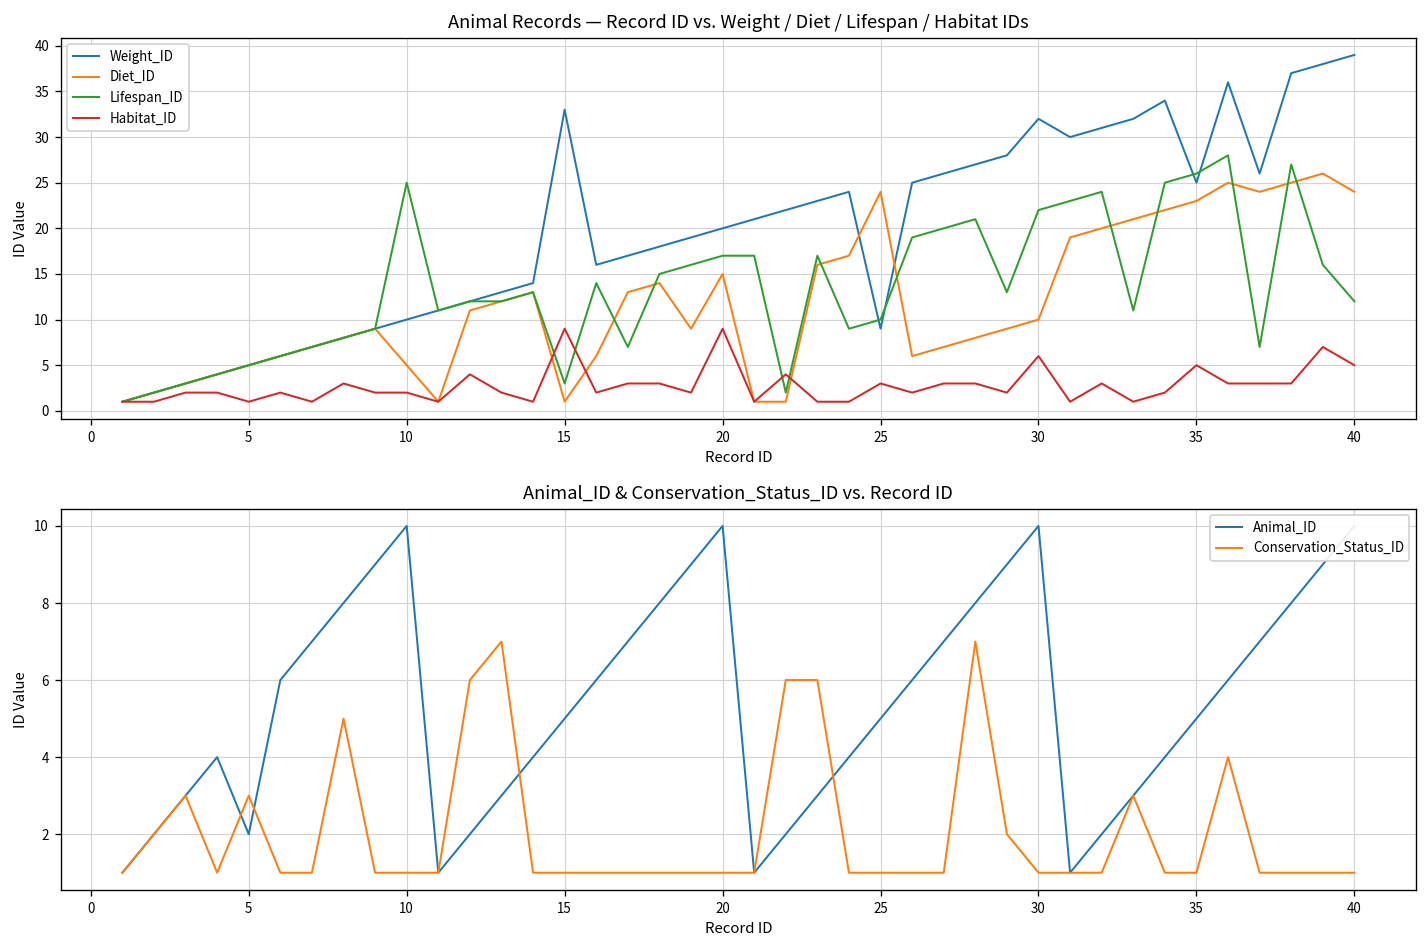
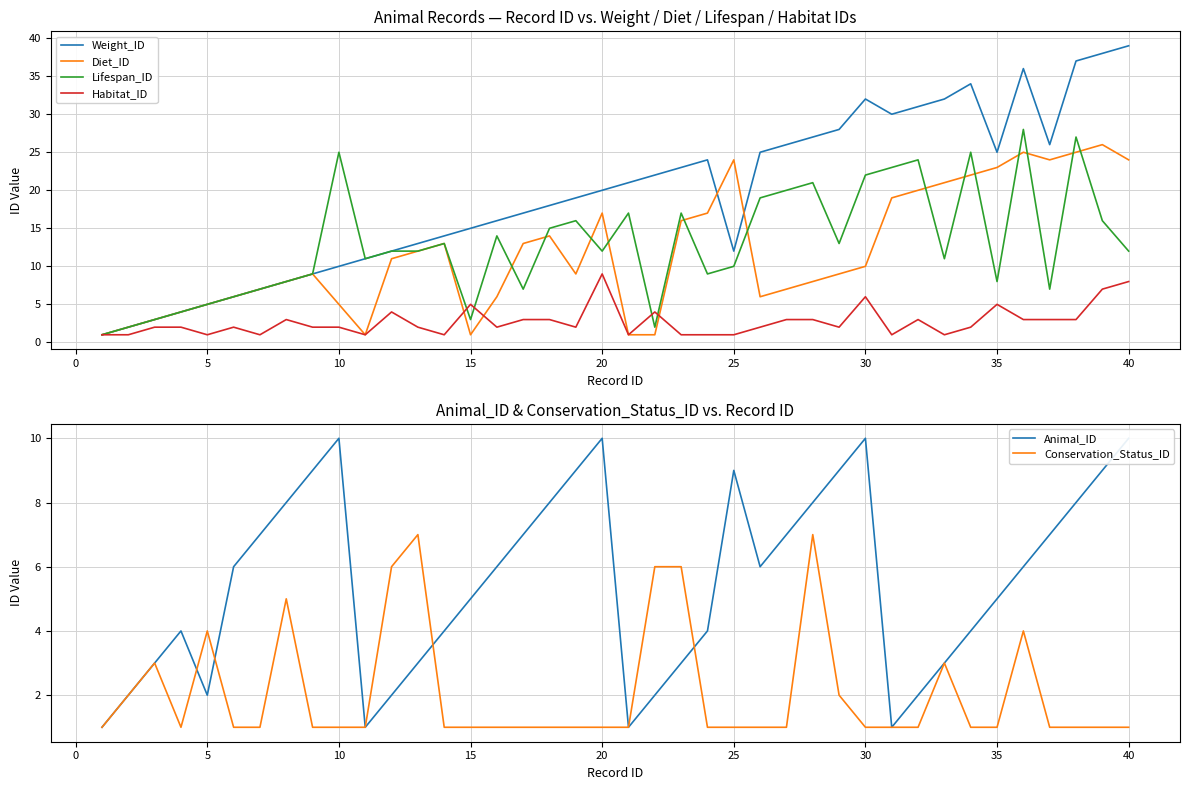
  {
    "Animal Records — Record ID vs. Weight / Diet / Lifespan / Habitat IDs": {
      "Weight_ID": {
        "10": 10,
-       "15": 33,
+       "15": 15,
        "20": 20,
-       "25": 9,
+       "25": 12,
        "30": 32,
        "35": 25,
        "40": 39
      },
      "Diet_ID": {
        "10": 5,
        "15": 1,
-       "20": 15,
+       "20": 17,
        "25": 24,
        "30": 10,
        "35": 23,
        "40": 24
      },
      "Lifespan_ID": {
        "10": 25,
        "15": 3,
-       "20": 17,
+       "20": 12,
        "25": 10,
        "30": 22,
-       "35": 26,
+       "35": 8,
        "40": 12
      },
      "Habitat_ID": {
        "5": 1,
        "10": 2,
-       "15": 9,
+       "15": 5,
        "20": 9,
-       "25": 3,
+       "25": 1,
        "30": 6,
        "35": 5,
-       "40": 5
+       "40": 8
      }
    },
    "Animal_ID & Conservation_Status_ID vs. Record ID": {
      "Animal_ID": {
        "5": 2,
        "10": 10,
        "15": 5,
        "20": 10,
-       "25": 5,
+       "25": 9,
        "30": 10,
        "35": 5
      },
      "Conservation_Status_ID": {
-       "5": 3,
+       "5": 4,
        "10": 1,
        "15": 1,
        "20": 1,
        "25": 1,
        "30": 1,
        "35": 1,
        "40": 1
      }
    }
  }
